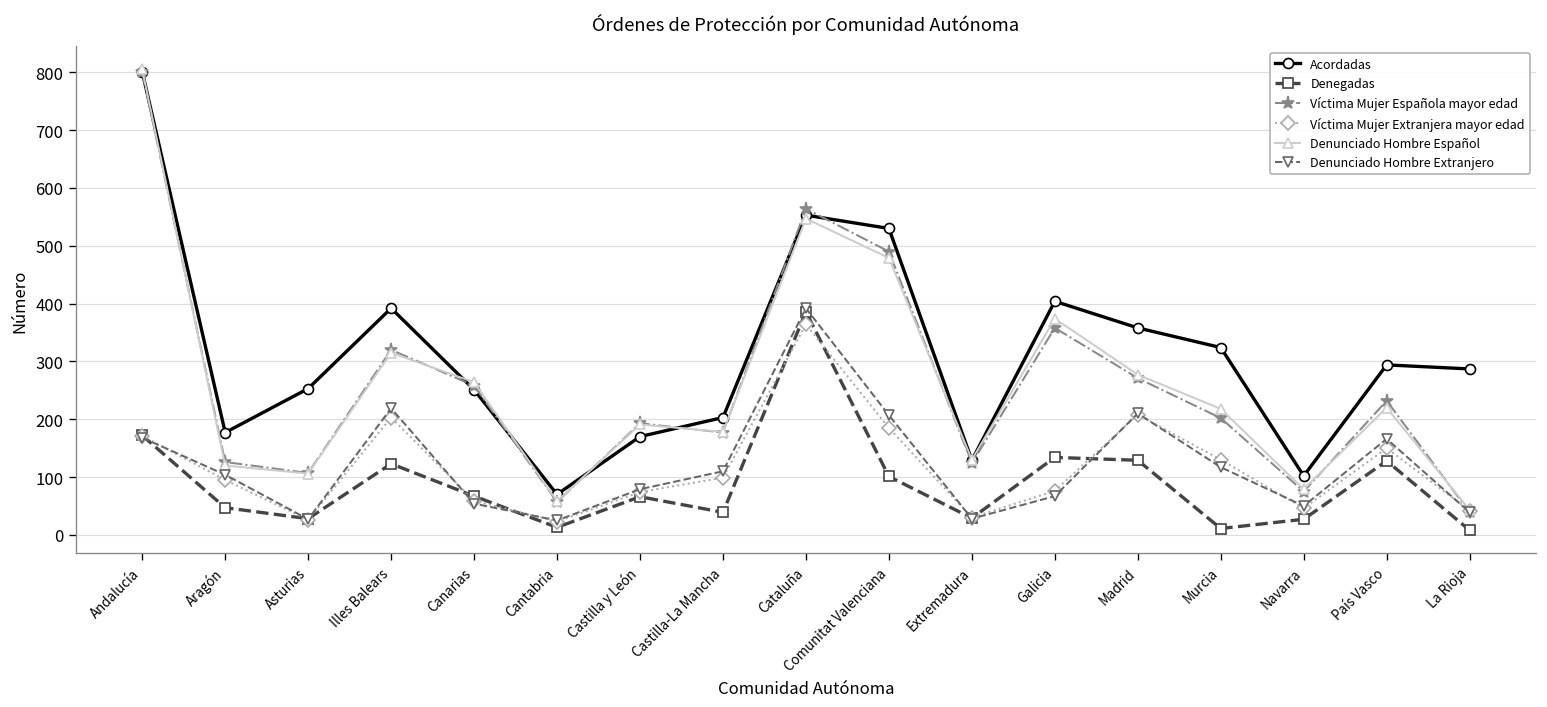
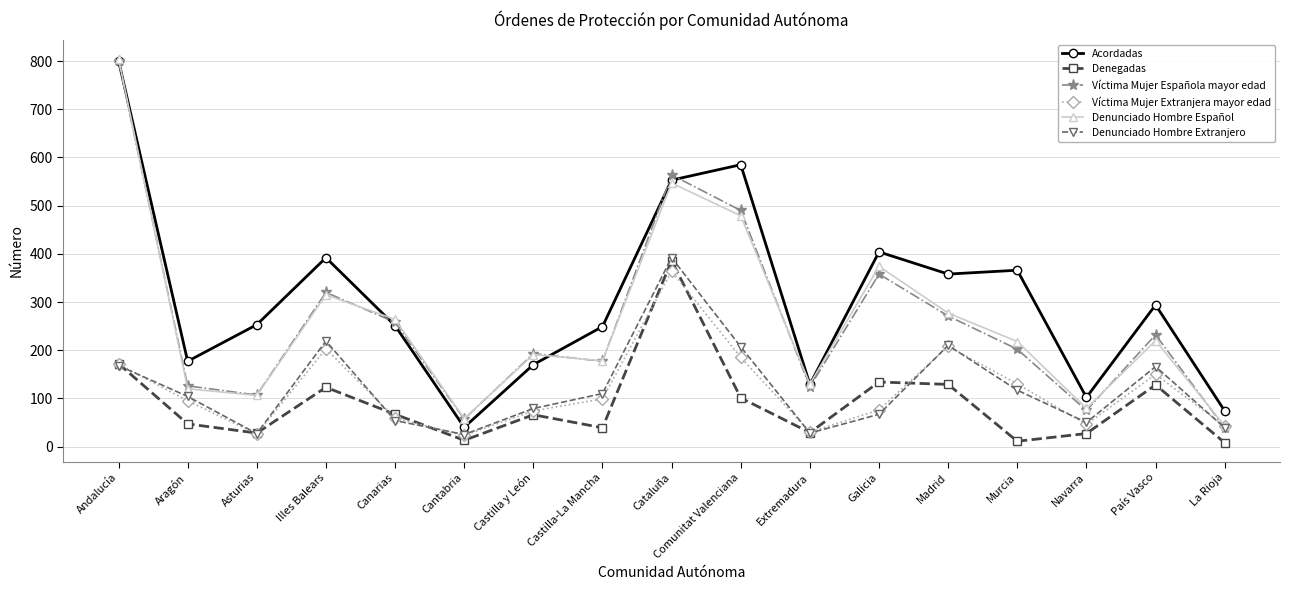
  {
    "Acordadas": {
      "Aragón": 180,
      "Asturias": 250,
      "Illes Balears": 390,
      "Canarias": 250,
-     "Cantabria": 70,
+     "Cantabria": 40,
      "Castilla y León": 170,
-     "Castilla-La Mancha": 200,
+     "Castilla-La Mancha": 250,
      "Cataluña": 550,
-     "Comunitat Valenciana": 530,
+     "Comunitat Valenciana": 590,
      "Galicia": 400,
      "Madrid": 360,
-     "Murcia": 320,
+     "Murcia": 370,
      "Navarra": 100,
      "País Vasco": 290,
-     "La Rioja": 290
+     "La Rioja": 70
    }
  }
